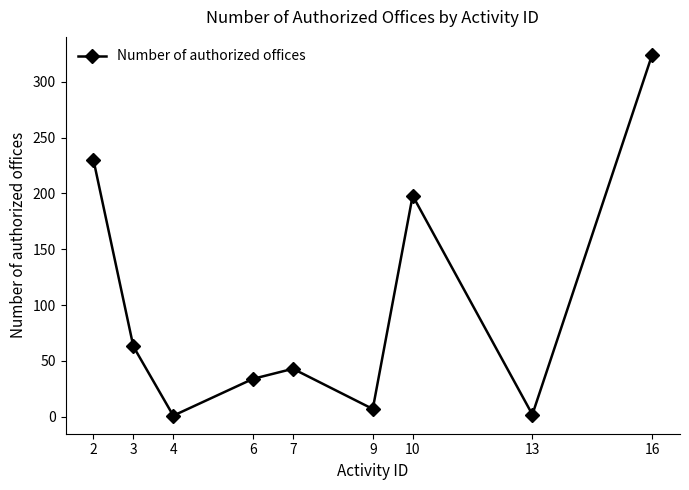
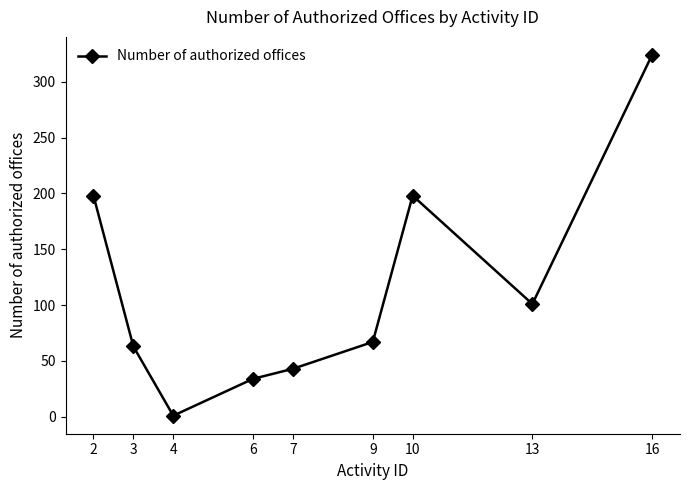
  {
-   "2": 230,
+   "2": 198,
    "3": 63,
    "4": 1,
    "6": 34,
    "7": 43,
-   "9": 7,
+   "9": 67,
    "10": 198,
-   "13": 2,
+   "13": 101,
    "16": 324
  }
